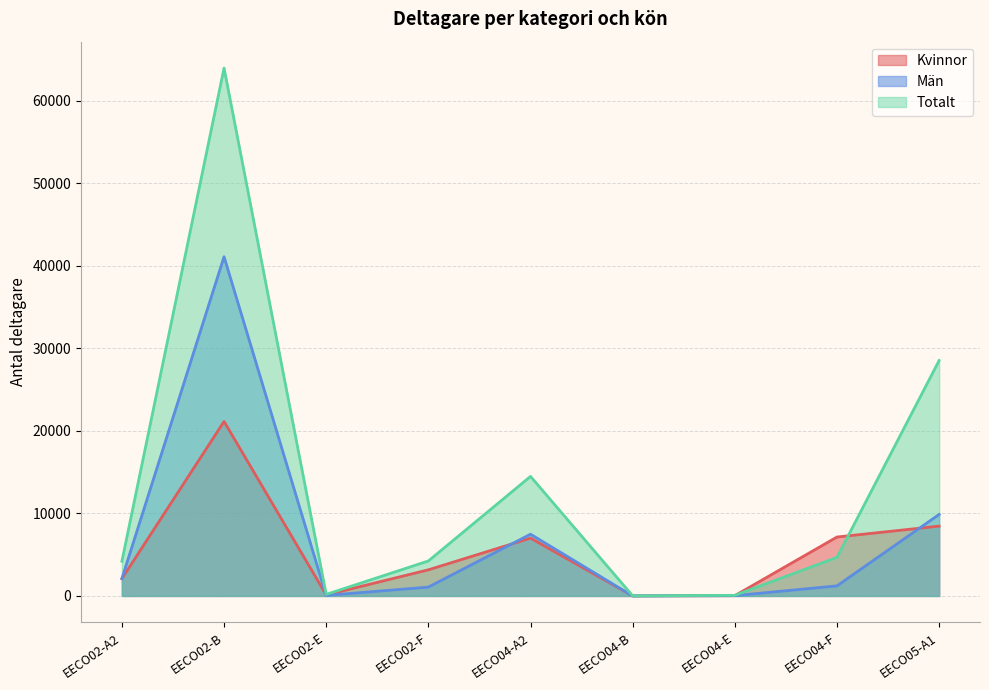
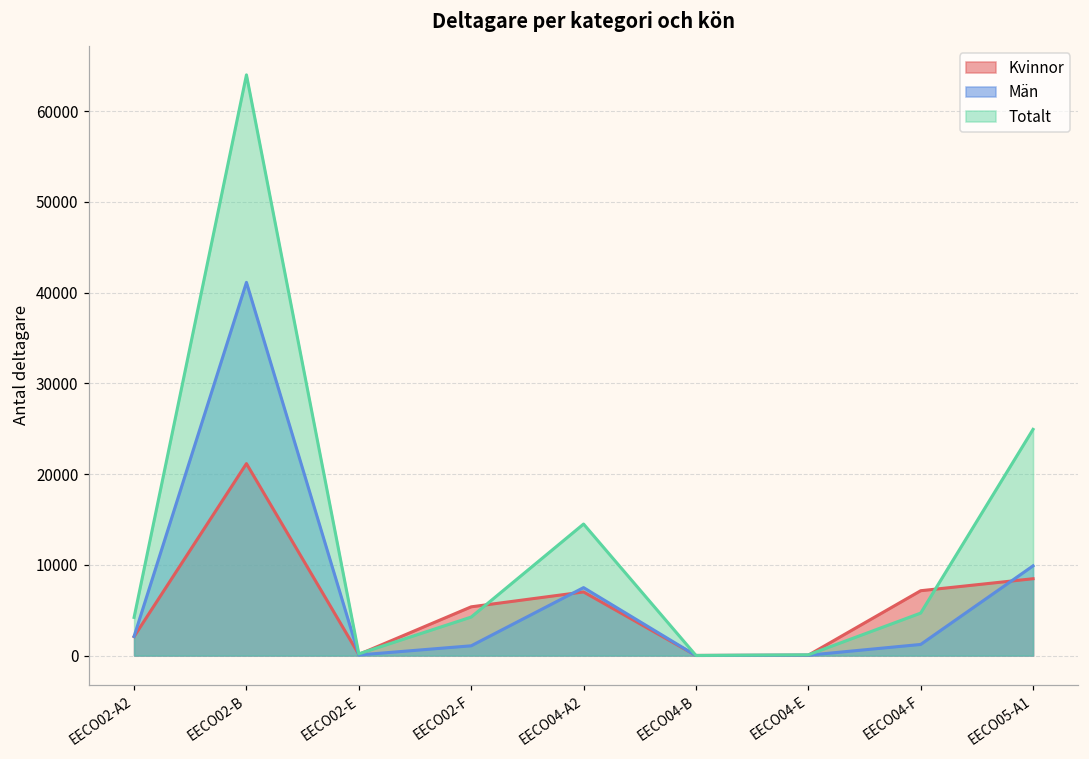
  {
    "Kvinnor": {
      "EECO02-B": 21000,
-     "EECO02-F": 3000,
+     "EECO02-F": 5000,
      "EECO04-A2": 7000,
      "EECO04-F": 7000,
      "EECO05-A1": 8000
    },
    "Män": {
      "EECO02-B": 41000,
      "EECO02-F": 1000,
      "EECO04-A2": 7000,
      "EECO04-F": 1000,
      "EECO05-A1": 10000
    },
    "Totalt": {
      "EECO02-A2": 4000,
      "EECO02-B": 64000,
      "EECO02-F": 4000,
      "EECO04-A2": 14000,
      "EECO04-F": 5000,
-     "EECO05-A1": 29000
+     "EECO05-A1": 25000
    }
  }
